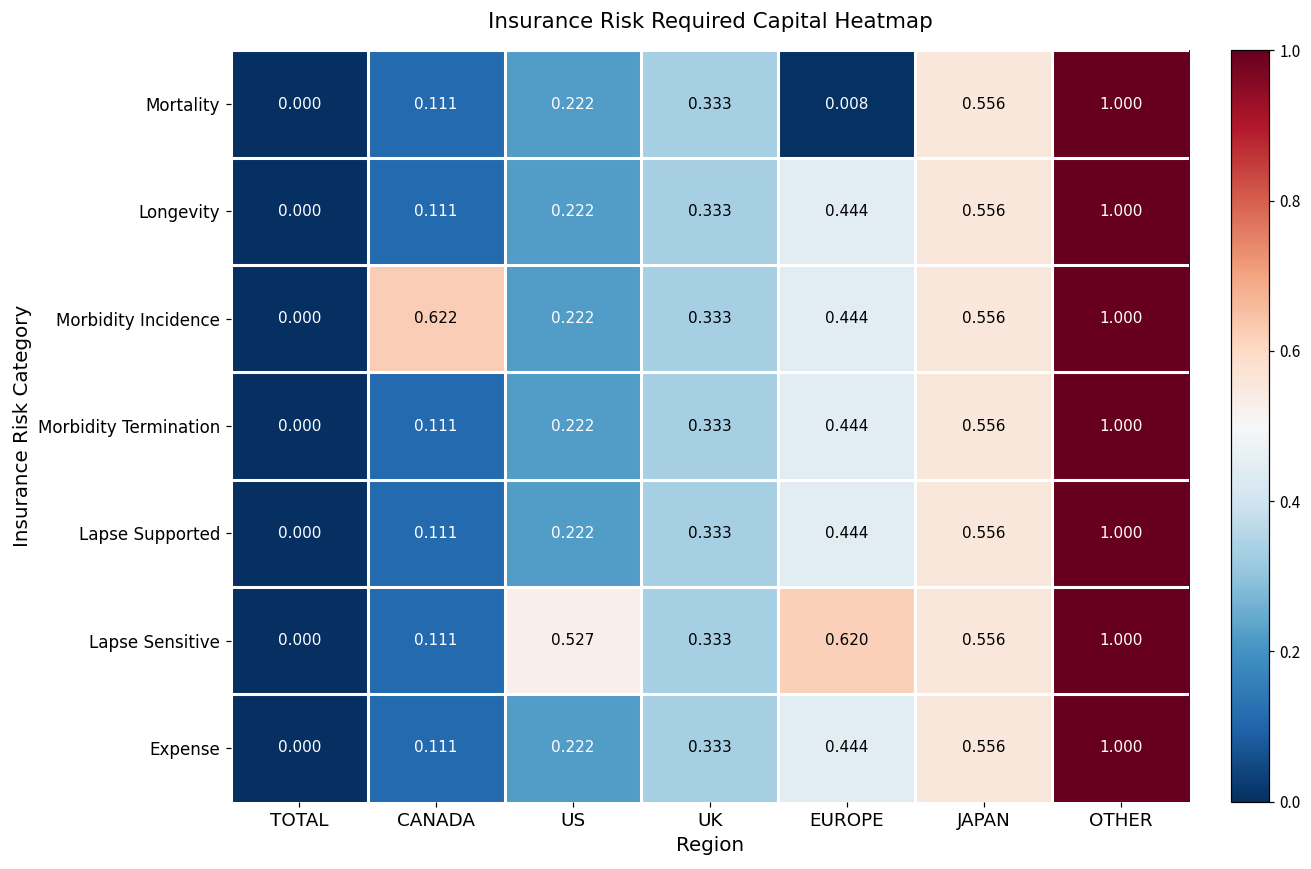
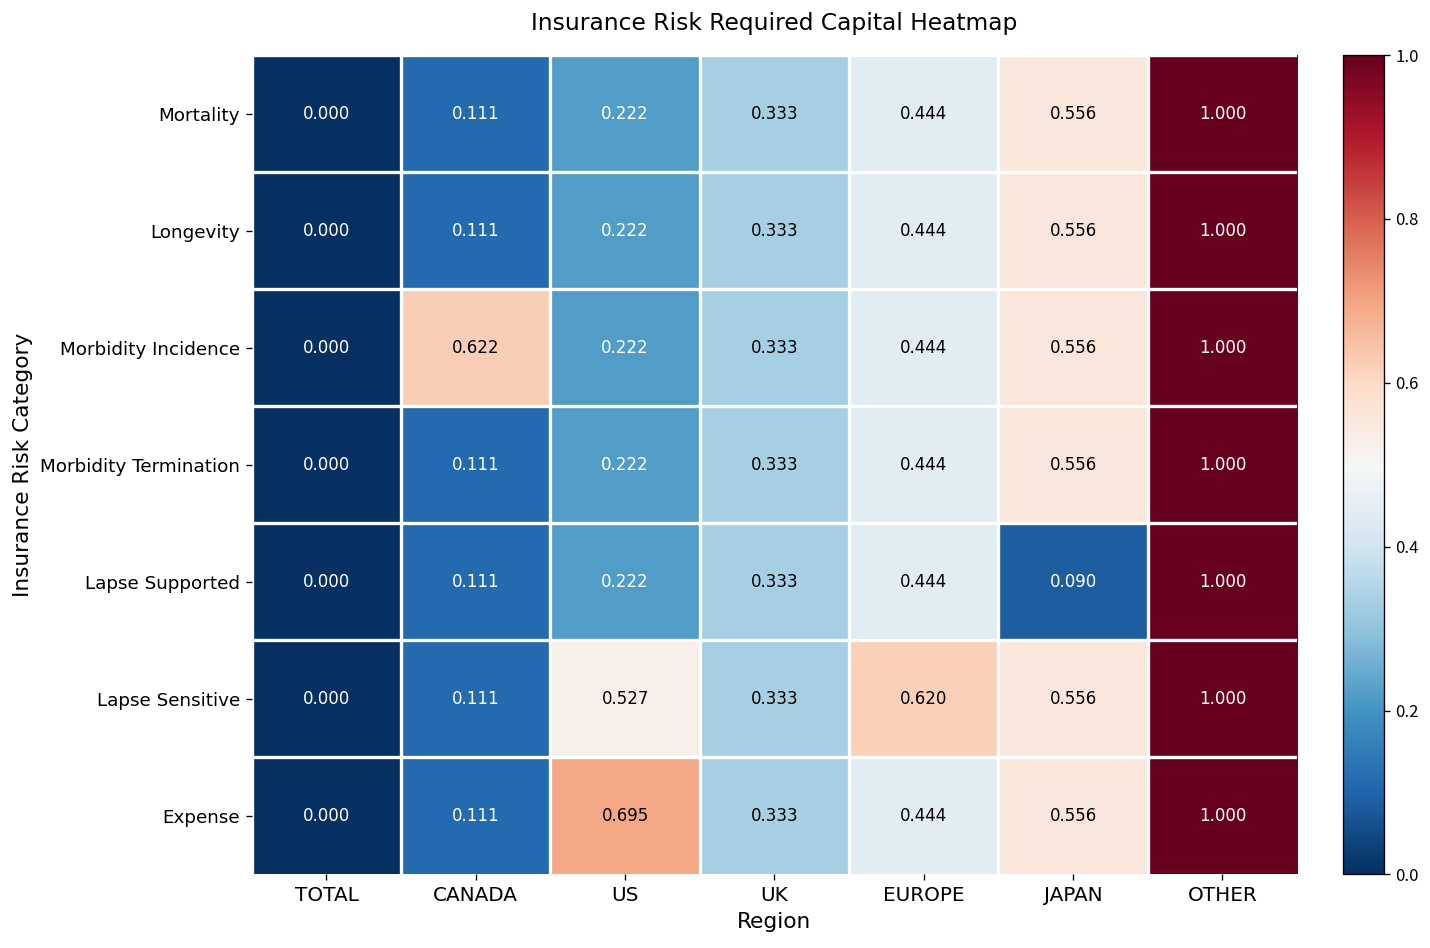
  {
    "Mortality": {
      "TOTAL": 0.000,
      "CANADA": 0.111,
      "US": 0.222,
      "UK": 0.333,
-     "EUROPE": 0.008,
+     "EUROPE": 0.444,
      "JAPAN": 0.556,
      "OTHER": 1.000
    },
    "Longevity": {
      "TOTAL": 0.000,
      "CANADA": 0.111,
      "US": 0.222,
      "UK": 0.333,
      "EUROPE": 0.444,
      "JAPAN": 0.556,
      "OTHER": 1.000
    },
    "Morbidity Incidence": {
      "TOTAL": 0.000,
      "CANADA": 0.622,
      "US": 0.222,
      "UK": 0.333,
      "EUROPE": 0.444,
      "JAPAN": 0.556,
      "OTHER": 1.000
    },
    "Morbidity Termination": {
      "TOTAL": 0.000,
      "CANADA": 0.111,
      "US": 0.222,
      "UK": 0.333,
      "EUROPE": 0.444,
      "JAPAN": 0.556,
      "OTHER": 1.000
    },
    "Lapse Supported": {
      "TOTAL": 0.000,
      "CANADA": 0.111,
      "US": 0.222,
      "UK": 0.333,
      "EUROPE": 0.444,
-     "JAPAN": 0.556,
+     "JAPAN": 0.090,
      "OTHER": 1.000
    },
    "Lapse Sensitive": {
      "TOTAL": 0.000,
      "CANADA": 0.111,
      "US": 0.527,
      "UK": 0.333,
      "EUROPE": 0.620,
      "JAPAN": 0.556,
      "OTHER": 1.000
    },
    "Expense": {
      "TOTAL": 0.000,
      "CANADA": 0.111,
-     "US": 0.222,
+     "US": 0.695,
      "UK": 0.333,
      "EUROPE": 0.444,
      "JAPAN": 0.556,
      "OTHER": 1.000
    }
  }
